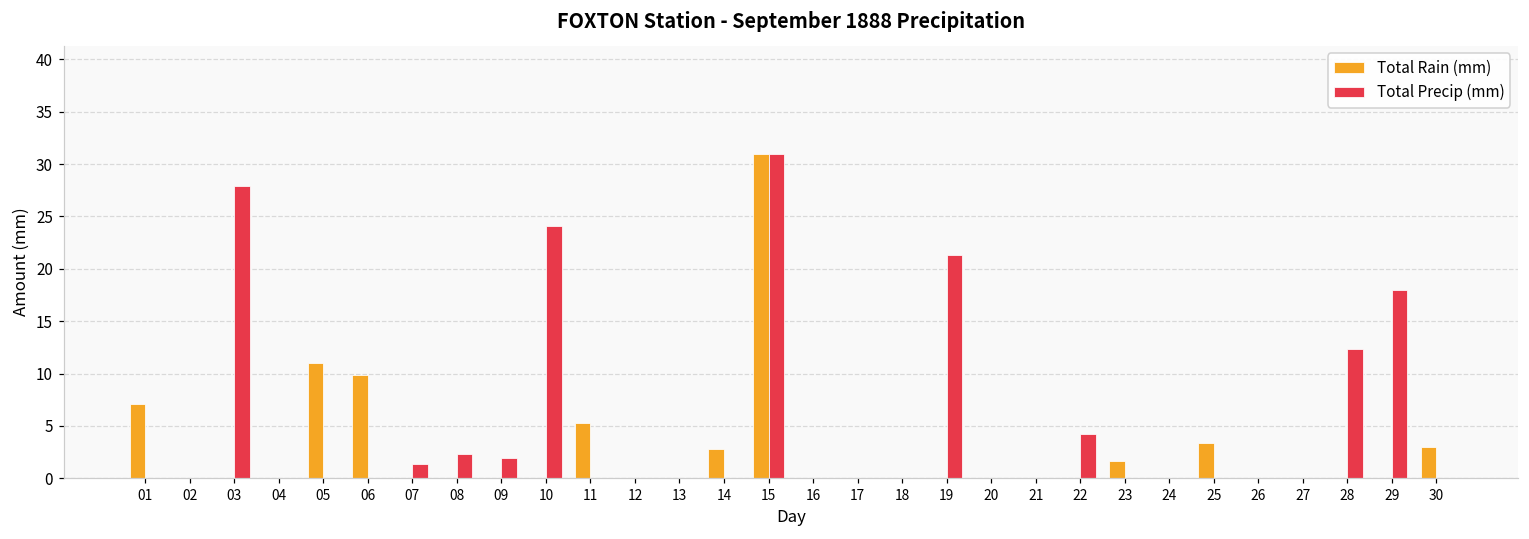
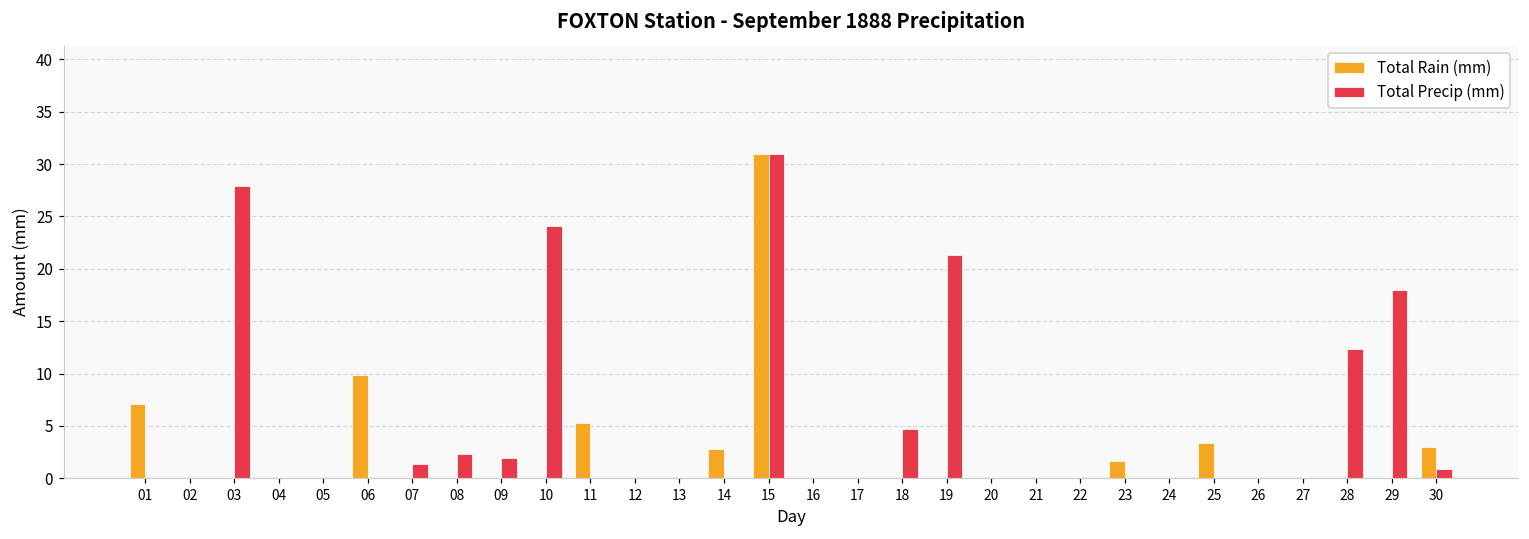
  {
    "Total Rain (mm)": {
      "01": 7,
      "02": 0,
      "03": 0,
      "04": 0,
-     "05": 11,
+     "05": 0,
      "06": 10,
      "07": 0,
      "08": 0,
      "09": 0,
      "10": 0,
      "11": 5,
      "12": 0,
      "13": 0,
      "14": 3,
      "15": 31,
      "16": 0,
      "17": 0,
      "18": 0,
      "19": 0,
      "20": 0,
      "21": 0,
      "22": 0,
      "23": 2,
      "24": 0,
      "25": 3,
      "26": 0,
      "27": 0,
      "28": 0,
      "29": 0,
      "30": 3
    },
    "Total Precip (mm)": {
      "01": 0,
      "02": 0,
      "03": 28,
      "04": 0,
      "05": 0,
      "06": 0,
      "07": 1,
      "08": 2,
      "09": 2,
      "10": 24,
      "11": 0,
      "12": 0,
      "13": 0,
      "14": 0,
      "15": 31,
      "16": 0,
      "17": 0,
-     "18": 0,
+     "18": 5,
      "19": 21,
      "20": 0,
      "21": 0,
-     "22": 4,
+     "22": 0,
      "23": 0,
      "24": 0,
      "25": 0,
      "26": 0,
      "27": 0,
      "28": 12,
      "29": 18,
-     "30": 0
+     "30": 1
    }
  }
